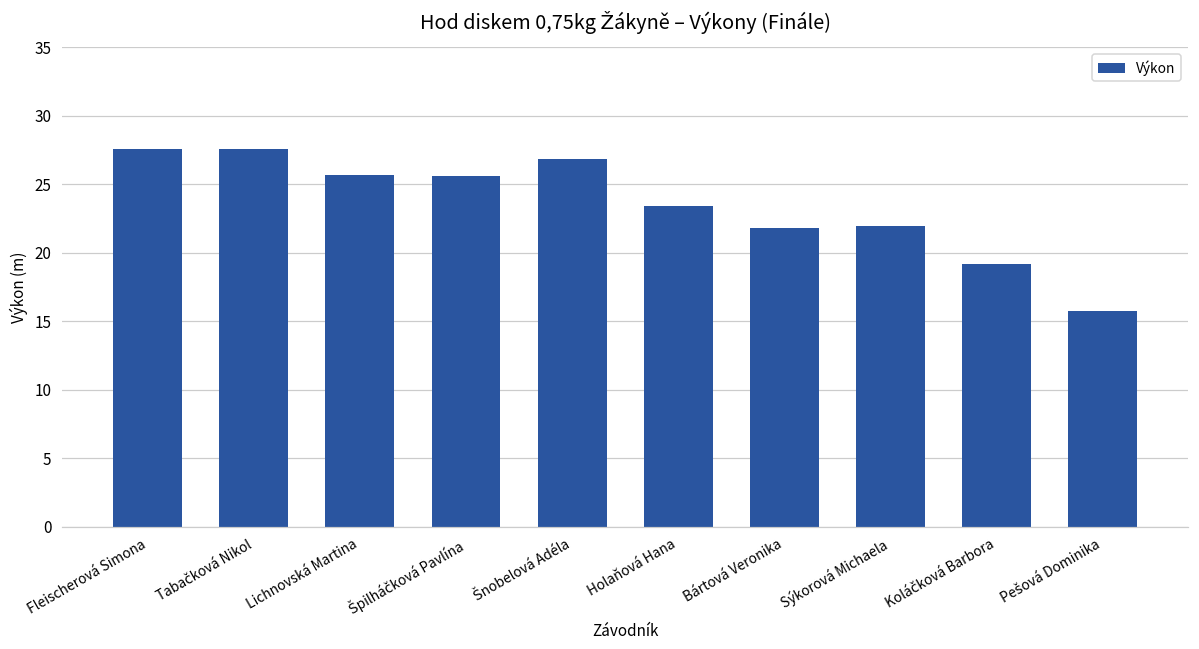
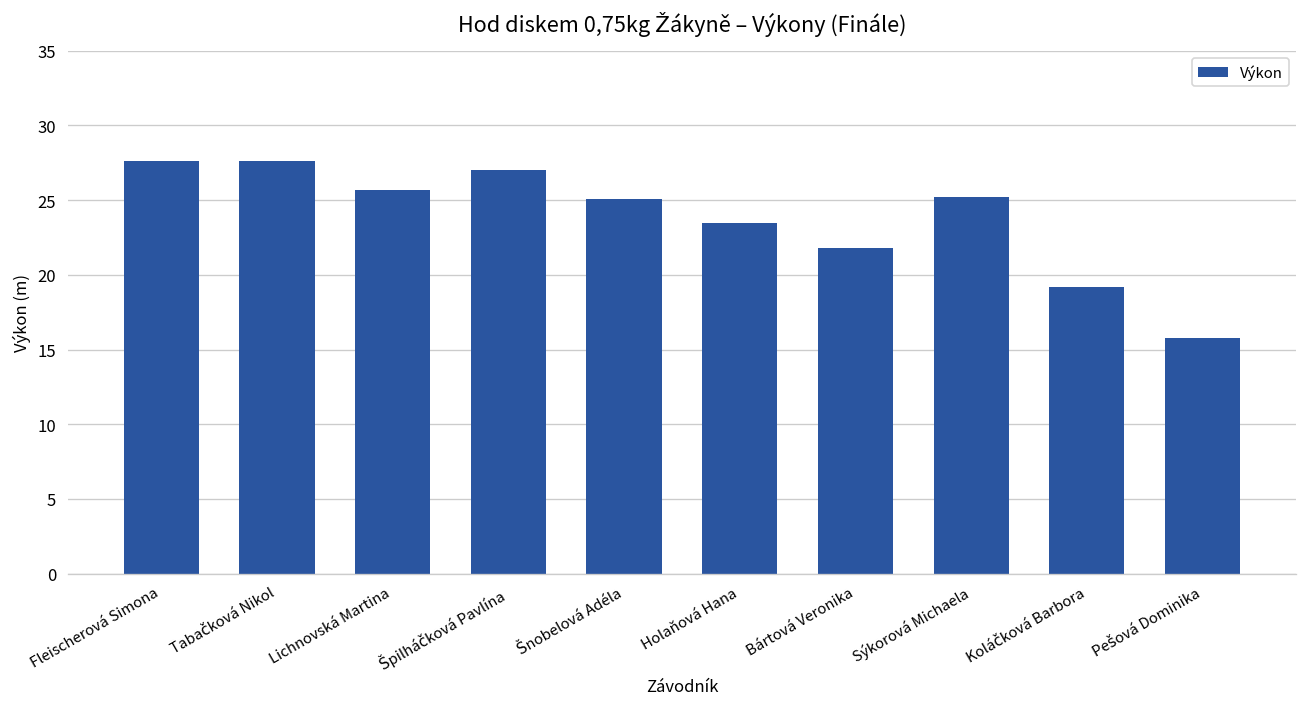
  {
    "Fleischerová Simona": 27.6,
    "Tabačková Nikol": 27.6,
    "Lichnovská Martina": 25.7,
-   "Špilháčková Pavlína": 25.6,
-   "Šnobelová Adéla": 26.9,
+   "Špilháčková Pavlína": 27.1,
+   "Šnobelová Adéla": 25.1,
    "Holaňová Hana": 23.5,
    "Bártová Veronika": 21.8,
-   "Sýkorová Michaela": 22.0,
+   "Sýkorová Michaela": 25.2,
    "Koláčková Barbora": 19.2,
    "Pešová Dominika": 15.8
  }
